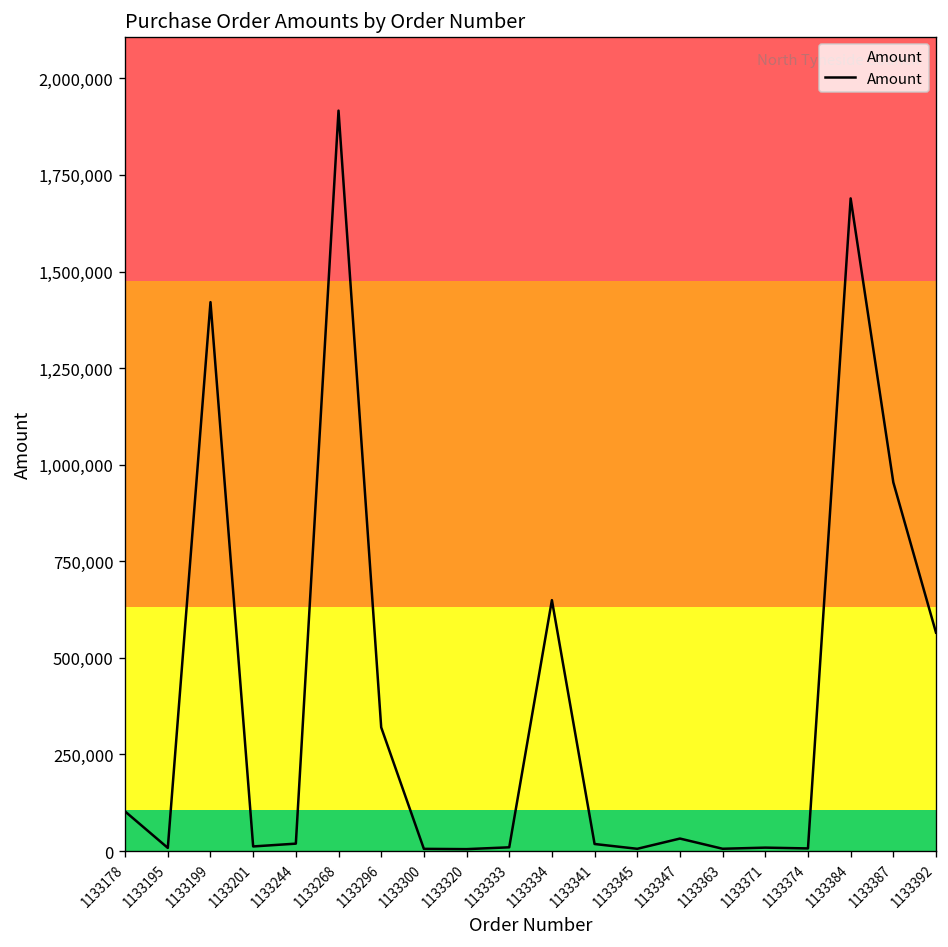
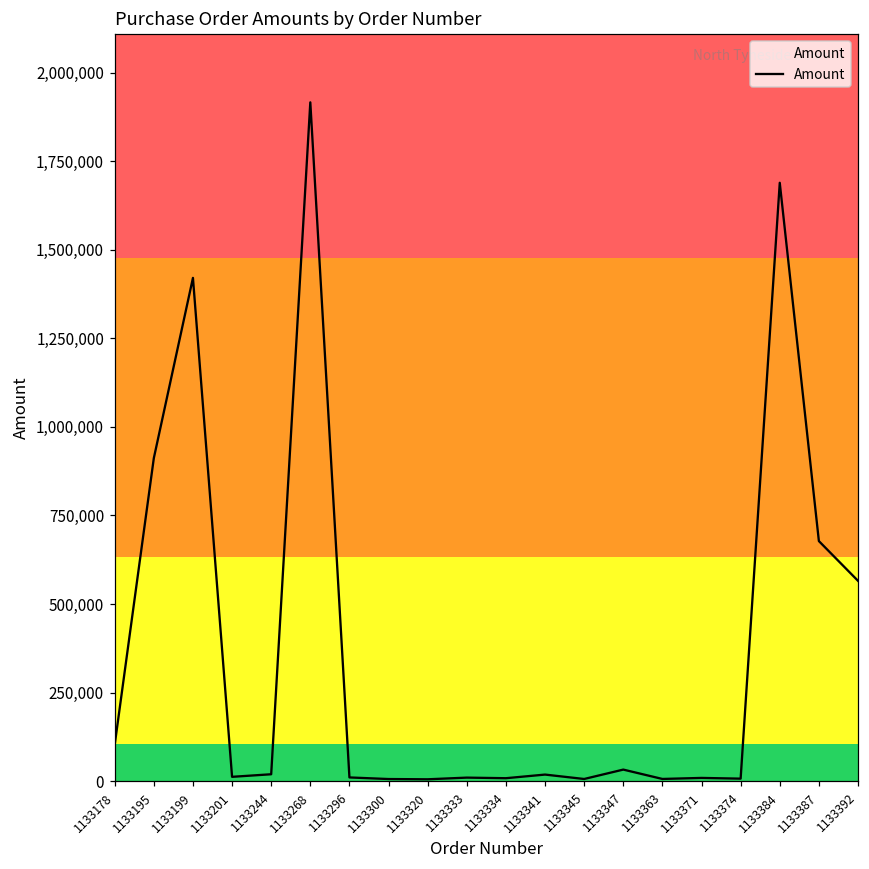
  {
    "1133178": "100,000",
-   "1133195": "10,000",
+   "1133195": "910,000",
    "1133199": "1,420,000",
    "1133201": "10,000",
    "1133244": "20,000",
    "1133268": "1,920,000",
-   "1133296": "320,000",
+   "1133296": "10,000",
    "1133300": "10,000",
    "1133320": "10,000",
    "1133333": "10,000",
-   "1133334": "650,000",
+   "1133334": "10,000",
    "1133341": "20,000",
    "1133345": "10,000",
    "1133347": "30,000",
    "1133363": "10,000",
    "1133371": "10,000",
    "1133374": "10,000",
    "1133384": "1,690,000",
-   "1133387": "950,000",
+   "1133387": "680,000",
    "1133392": "570,000"
  }
